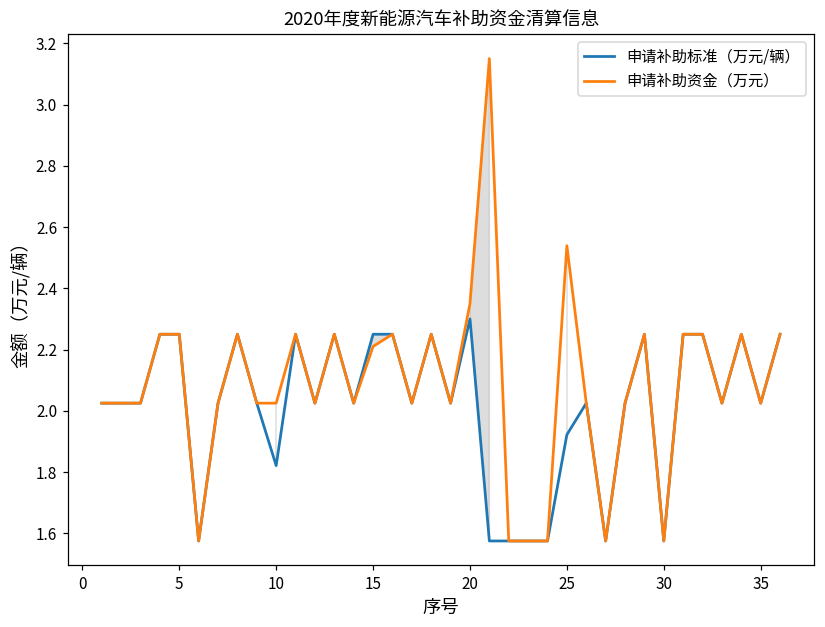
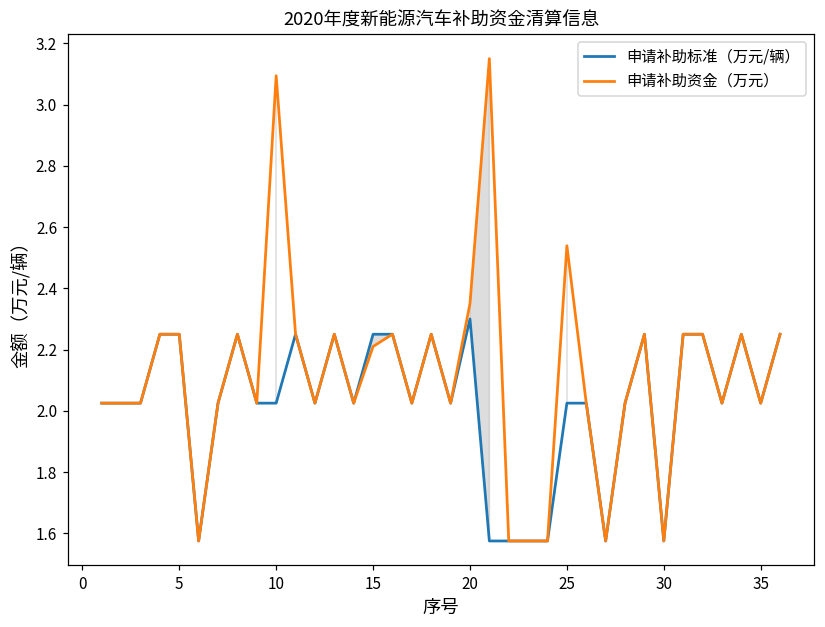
  {
    "申请补助标准（万元/辆）": {
-     "10": 1.82,
+     "10": 2.03,
      "15": 2.25,
      "20": 2.30,
-     "25": 1.92
+     "25": 2.03
    },
    "申请补助资金（万元）": {
-     "10": 2.03,
+     "10": 3.09,
      "15": 2.21,
      "20": 2.35,
      "25": 2.54
    }
  }
